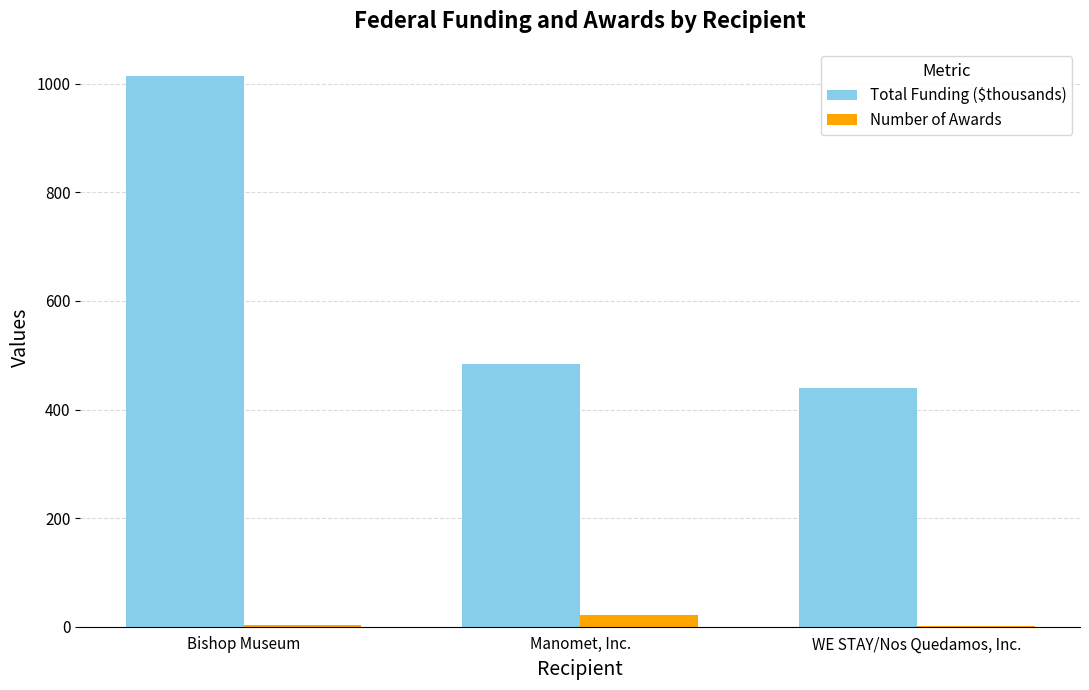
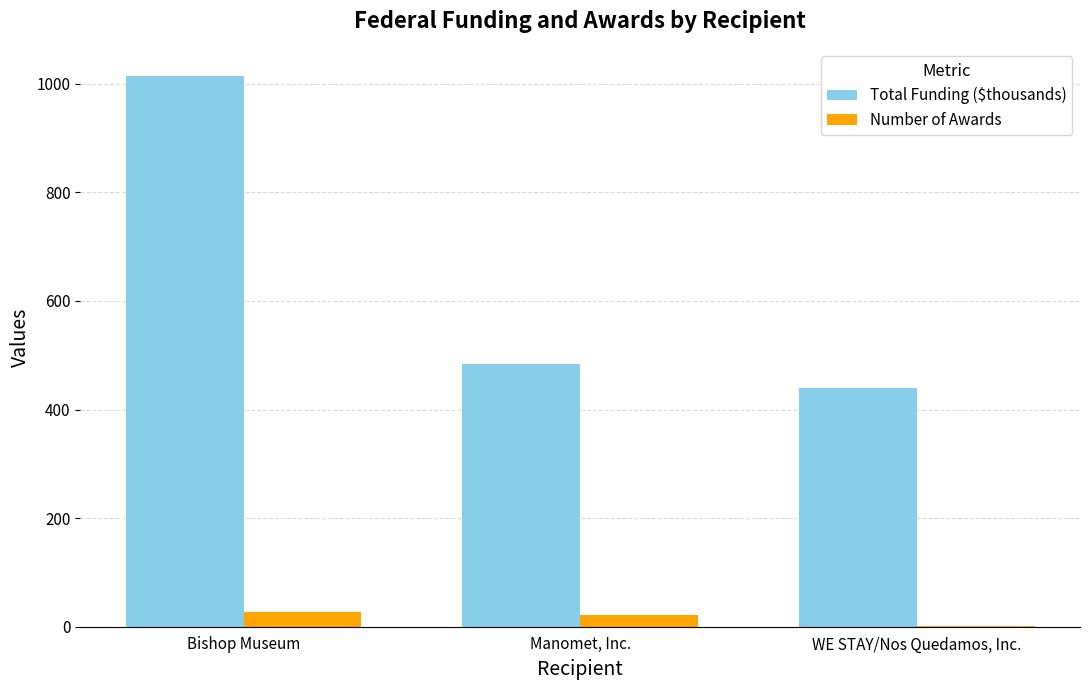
  {
    "Total Funding ($thousands)": {
      "Bishop Museum": 1010,
      "Manomet, Inc.": 480,
      "WE STAY/Nos Quedamos, Inc.": 440
    },
    "Number of Awards": {
-     "Bishop Museum": 0,
+     "Bishop Museum": 30,
      "Manomet, Inc.": 20
    }
  }
